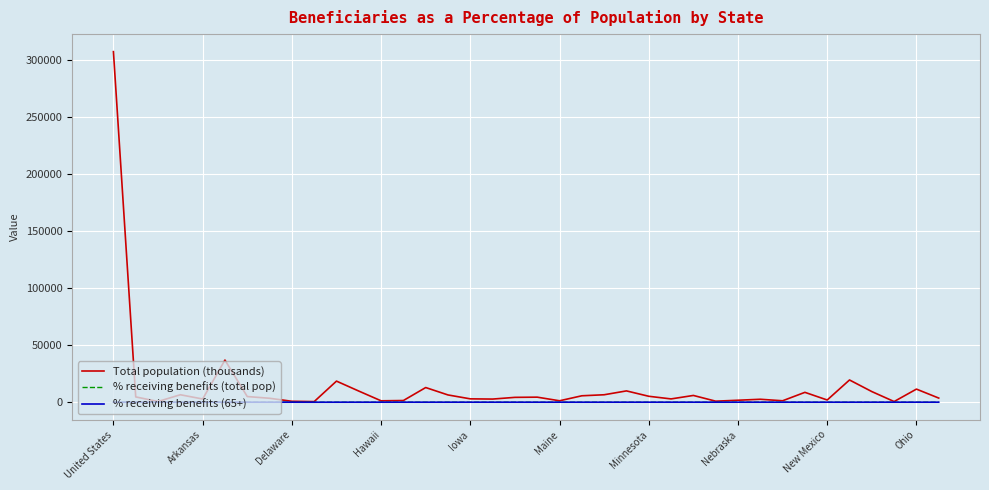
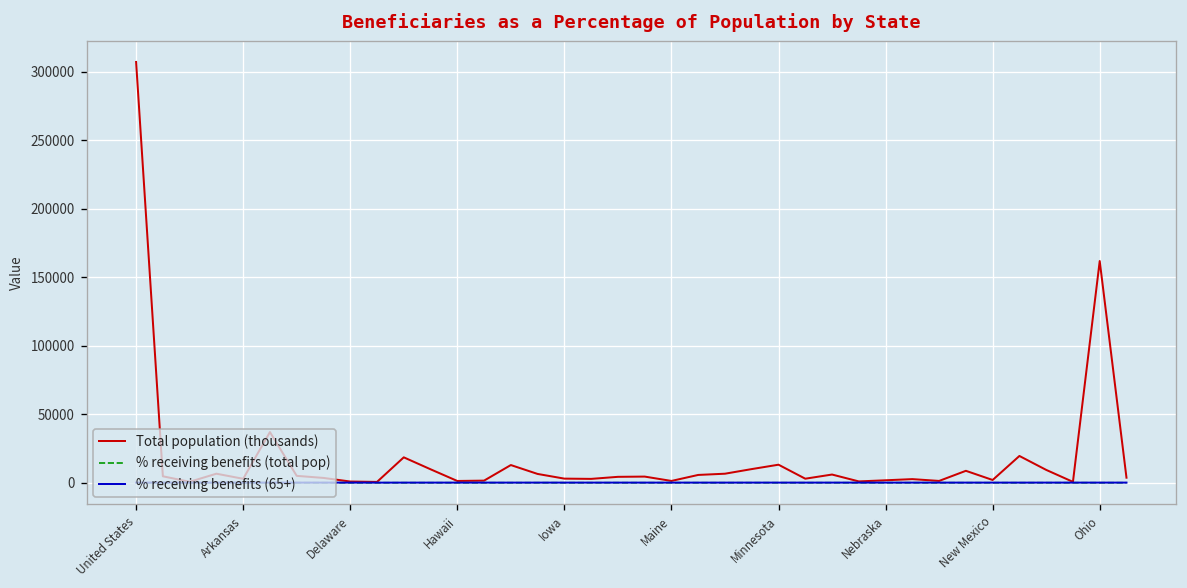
  {
    "Total population (thousands)": {
      "United States": 307000,
      "Iowa": 3000,
-     "Minnesota": 5000,
-     "Ohio": 12000
+     "Minnesota": 13000,
+     "Ohio": 162000
    },
    "% receiving benefits (65+)": {
      "Iowa": 0,
      "Minnesota": 0,
      "Ohio": 0
    }
  }
